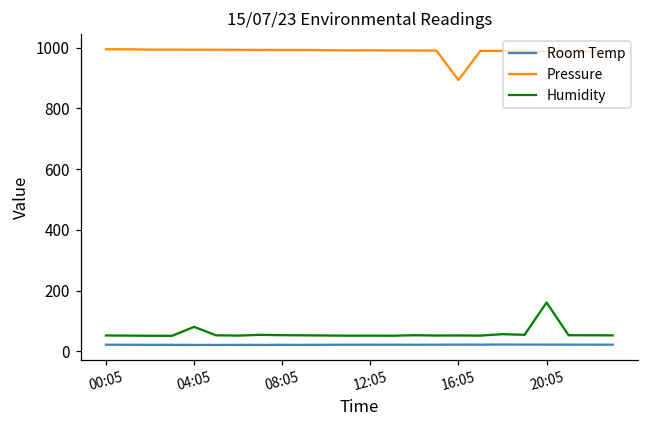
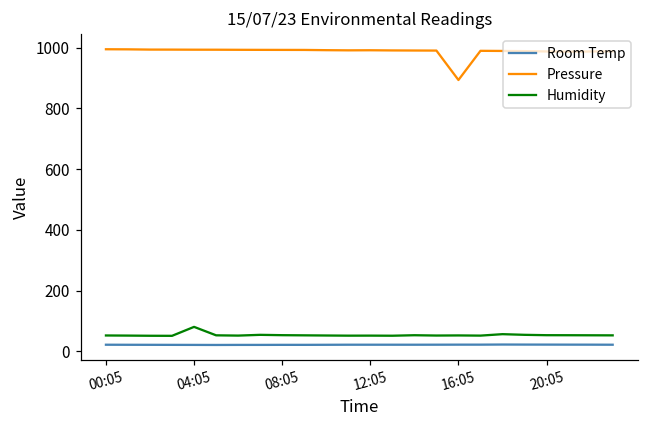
  {
    "Room Temp": {
      "00:05": 20,
      "04:05": 20,
      "08:05": 20,
      "12:05": 20,
      "16:05": 20,
      "20:05": 20
    },
    "Pressure": {
      "00:05": 990,
      "04:05": 990,
      "08:05": 990,
      "12:05": 990,
      "16:05": 890
    },
    "Humidity": {
      "00:05": 50,
      "04:05": 80,
      "08:05": 50,
      "12:05": 50,
      "16:05": 50,
-     "20:05": 160
+     "20:05": 50
    }
  }
